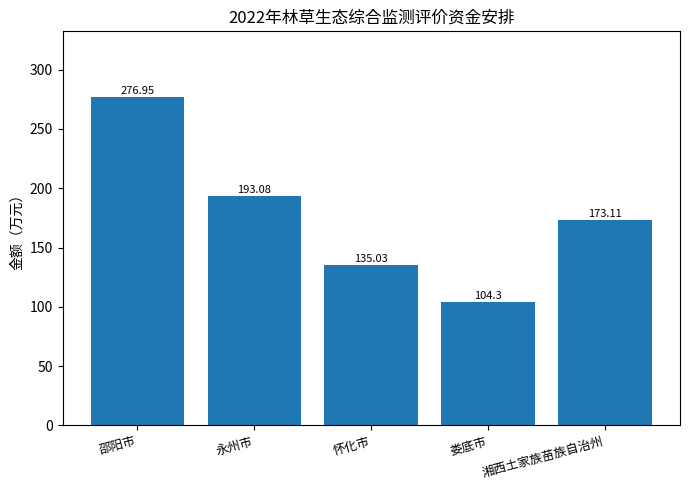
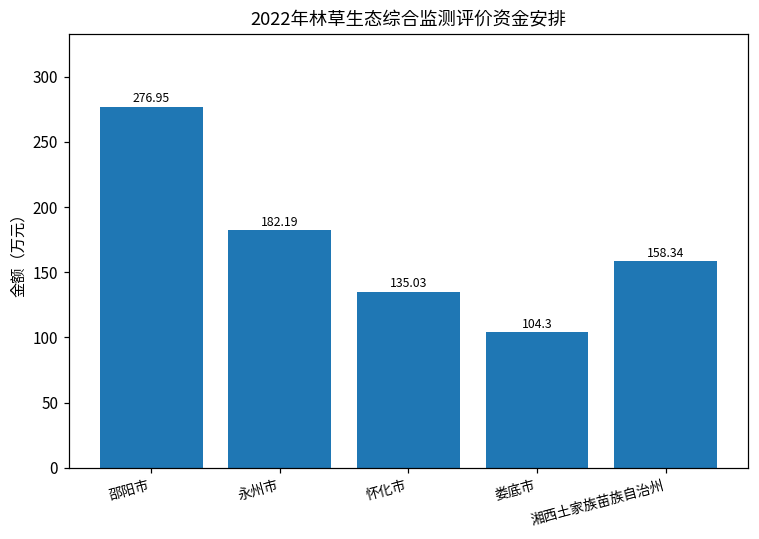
  {
    "邵阳市": 276.95,
-   "永州市": 193.08,
+   "永州市": 182.19,
    "怀化市": 135.03,
    "娄底市": 104.3,
-   "湘西土家族苗族自治州": 173.11
+   "湘西土家族苗族自治州": 158.34
  }
